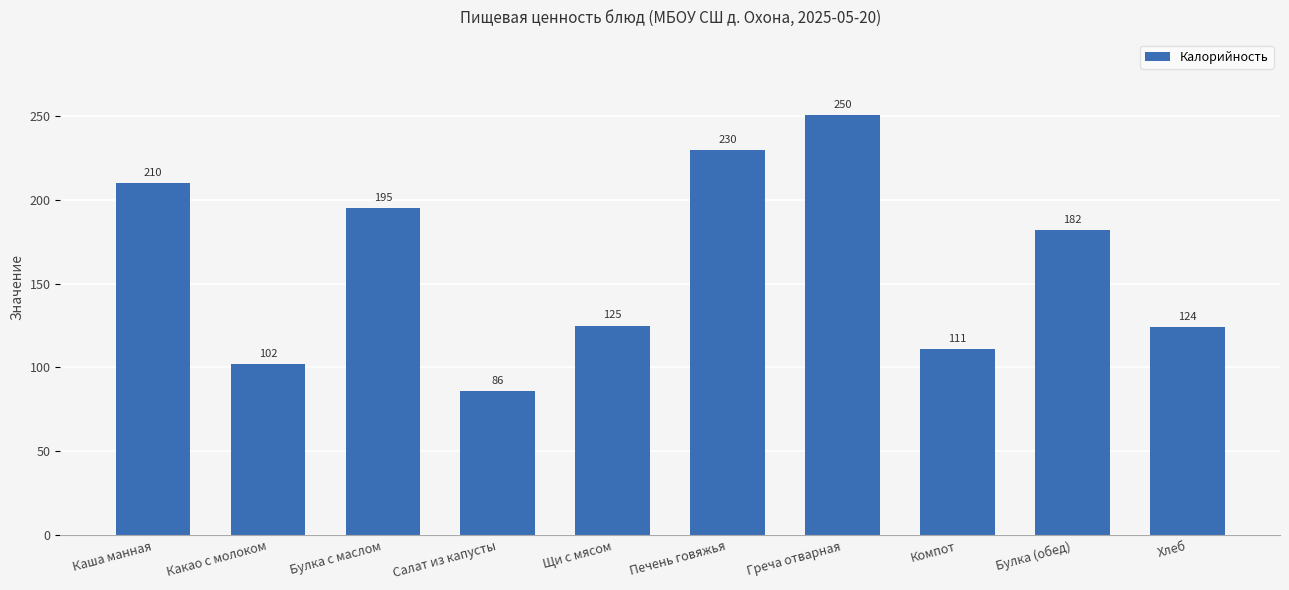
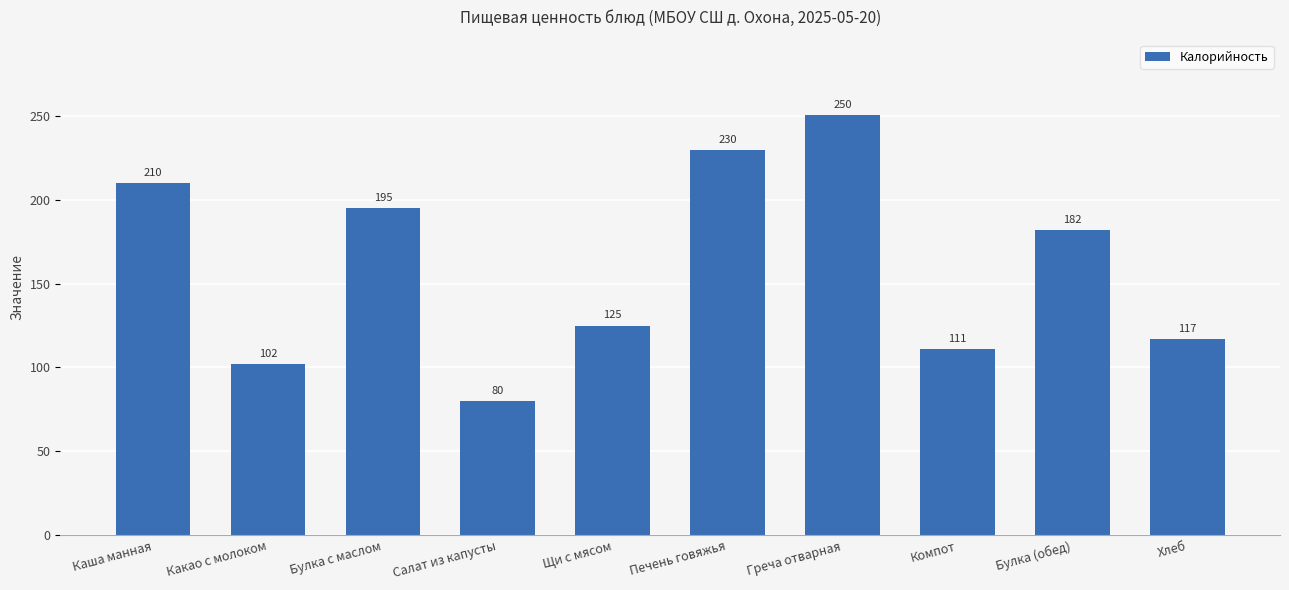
  {
    "Каша манная": 210,
    "Какао с молоком": 102,
    "Булка с маслом": 195,
-   "Салат из капусты": 86,
+   "Салат из капусты": 80,
    "Щи с мясом": 125,
    "Печень говяжья": 230,
    "Греча отварная": 250,
    "Компот": 111,
    "Булка (обед)": 182,
-   "Хлеб": 124
+   "Хлеб": 117
  }
